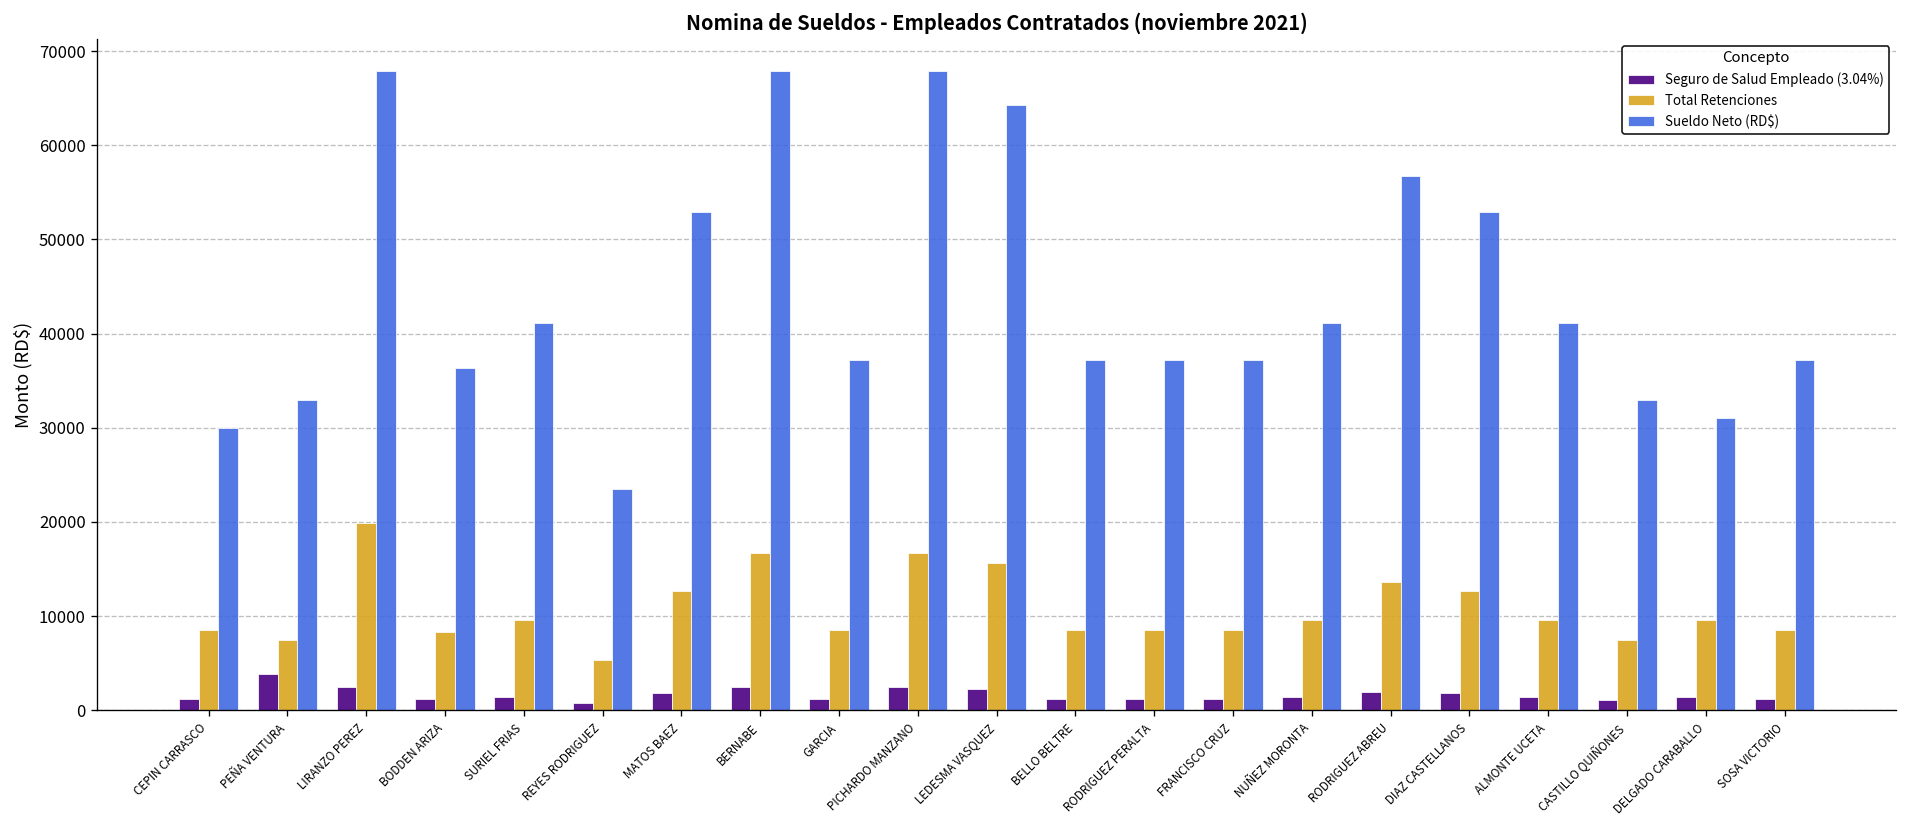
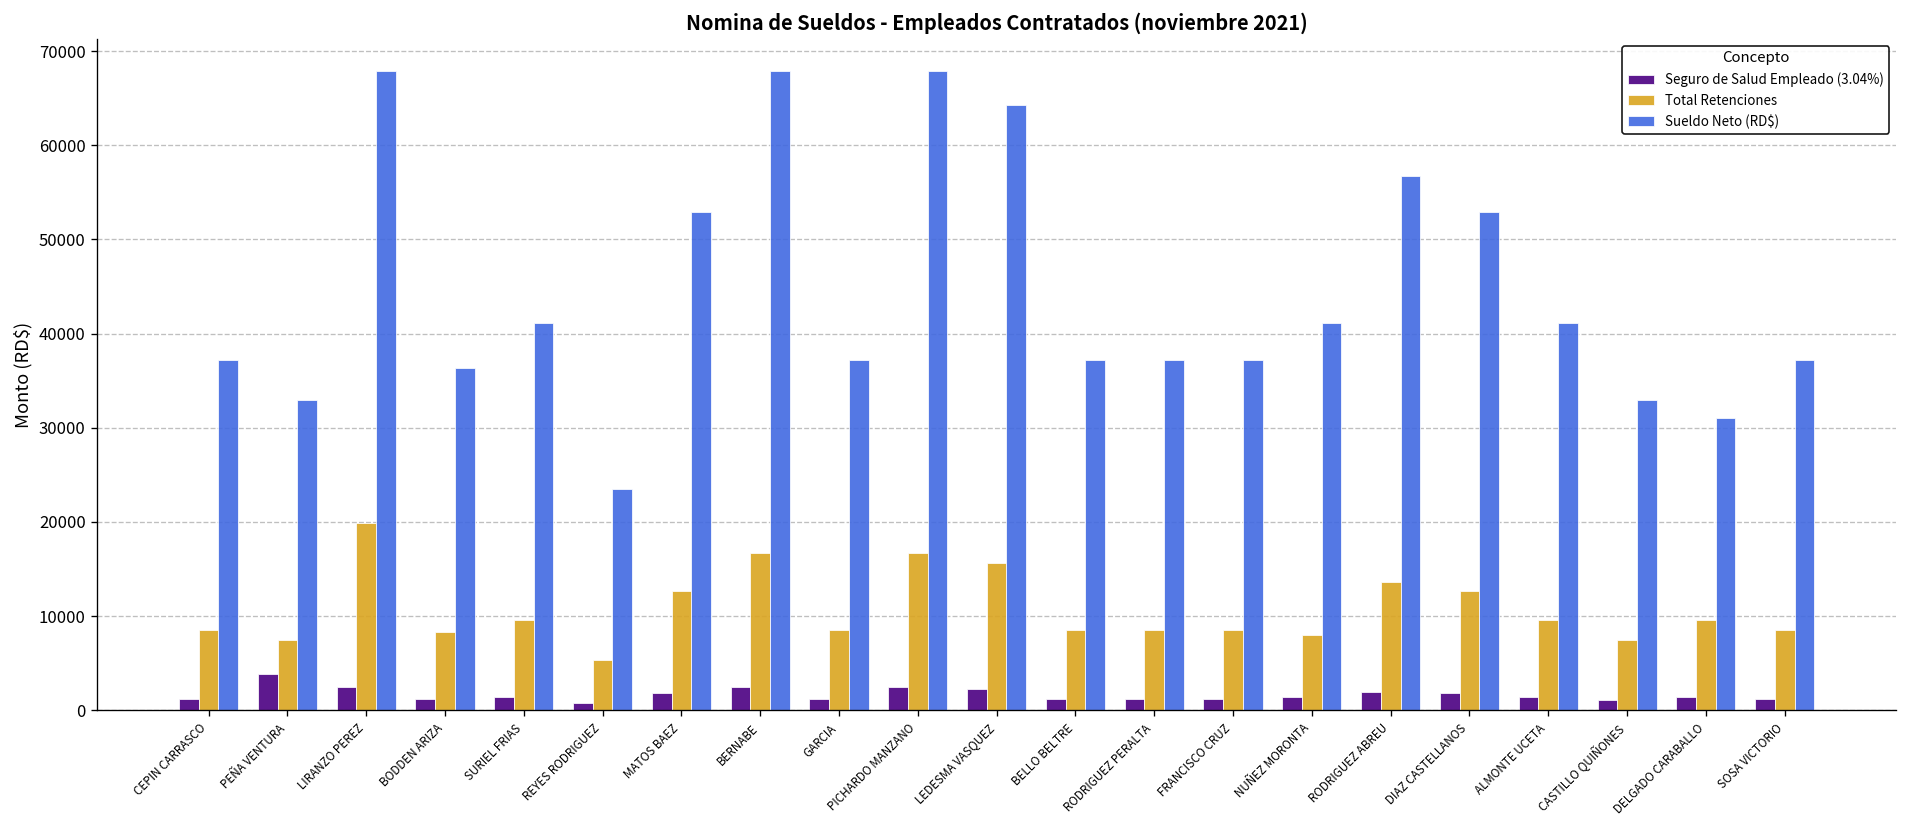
  {
    "Seguro de Salud Empleado (3.04%)": {
      "CEPIN CARRASCO": 1000,
      "PEÑA VENTURA": 4000,
      "LIRANZO PEREZ": 2000,
      "BODDEN ARIZA": 1000,
      "SURIEL FRIAS": 1000,
      "REYES RODRIGUEZ": 1000,
      "MATOS BAEZ": 2000,
      "BERNABE": 2000,
      "GARCIA": 1000,
      "PICHARDO MANZANO": 2000,
      "LEDESMA VASQUEZ": 2000,
      "BELLO BELTRE": 1000,
      "RODRIGUEZ PERALTA": 1000,
      "FRANCISCO CRUZ": 1000,
      "NUÑEZ MORONTA": 1000,
      "RODRIGUEZ ABREU": 2000,
      "DIAZ CASTELLANOS": 2000,
      "ALMONTE UCETA": 1000,
      "CASTILLO QUIÑONES": 1000,
      "DELGADO CARABALLO": 1000,
      "SOSA VICTORIO": 1000
    },
    "Total Retenciones": {
      "CEPIN CARRASCO": 8000,
      "PEÑA VENTURA": 7000,
      "LIRANZO PEREZ": 20000,
      "BODDEN ARIZA": 8000,
      "SURIEL FRIAS": 10000,
      "REYES RODRIGUEZ": 5000,
      "MATOS BAEZ": 13000,
      "BERNABE": 17000,
      "GARCIA": 8000,
      "PICHARDO MANZANO": 17000,
      "LEDESMA VASQUEZ": 16000,
      "BELLO BELTRE": 8000,
      "RODRIGUEZ PERALTA": 8000,
      "FRANCISCO CRUZ": 8000,
-     "NUÑEZ MORONTA": 10000,
+     "NUÑEZ MORONTA": 8000,
      "RODRIGUEZ ABREU": 14000,
      "DIAZ CASTELLANOS": 13000,
      "ALMONTE UCETA": 10000,
      "CASTILLO QUIÑONES": 7000,
      "DELGADO CARABALLO": 10000,
      "SOSA VICTORIO": 8000
    },
    "Sueldo Neto (RD$)": {
-     "CEPIN CARRASCO": 30000,
+     "CEPIN CARRASCO": 37000,
      "PEÑA VENTURA": 33000,
      "LIRANZO PEREZ": 68000,
      "BODDEN ARIZA": 36000,
      "SURIEL FRIAS": 41000,
      "REYES RODRIGUEZ": 23000,
      "MATOS BAEZ": 53000,
      "BERNABE": 68000,
      "GARCIA": 37000,
      "PICHARDO MANZANO": 68000,
      "LEDESMA VASQUEZ": 64000,
      "BELLO BELTRE": 37000,
      "RODRIGUEZ PERALTA": 37000,
      "FRANCISCO CRUZ": 37000,
      "NUÑEZ MORONTA": 41000,
      "RODRIGUEZ ABREU": 57000,
      "DIAZ CASTELLANOS": 53000,
      "ALMONTE UCETA": 41000,
      "CASTILLO QUIÑONES": 33000,
      "DELGADO CARABALLO": 31000,
      "SOSA VICTORIO": 37000
    }
  }
